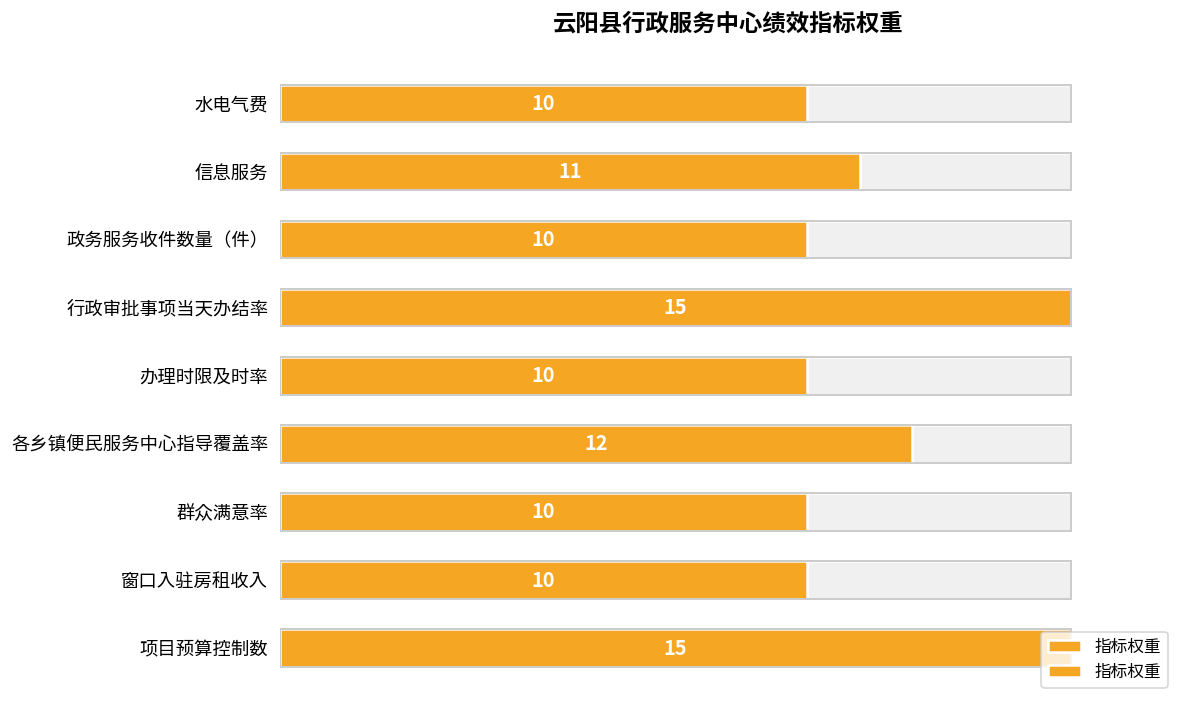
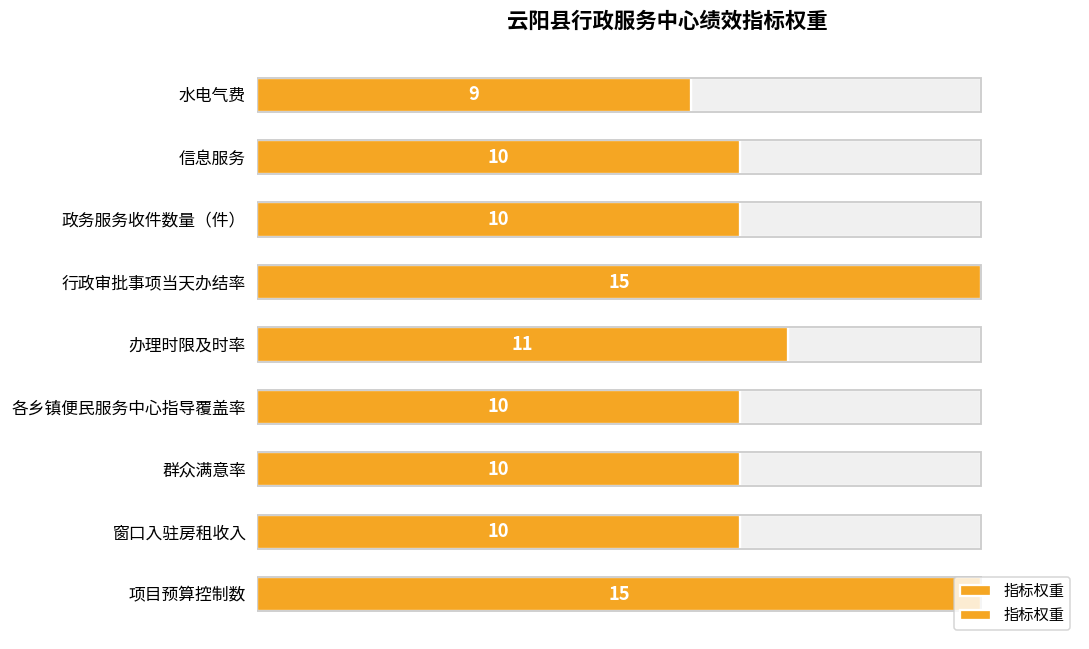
  {
    "指标权重": {
-     "水电气费": 10,
-     "信息服务": 11,
+     "水电气费": 9,
+     "信息服务": 10,
      "行政审批事项当天办结率": 15,
-     "办理时限及时率": 10,
-     "各乡镇便民服务中心指导覆盖率": 12
+     "办理时限及时率": 11,
+     "各乡镇便民服务中心指导覆盖率": 10
    }
  }
